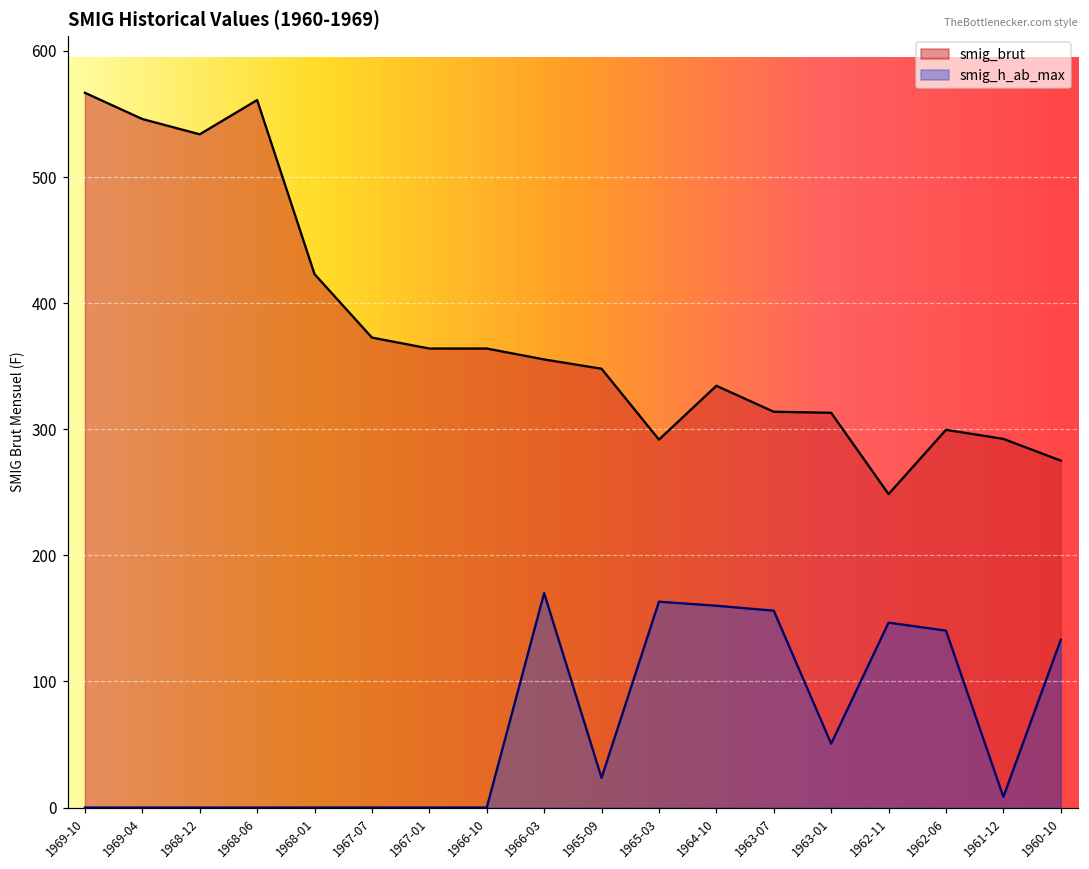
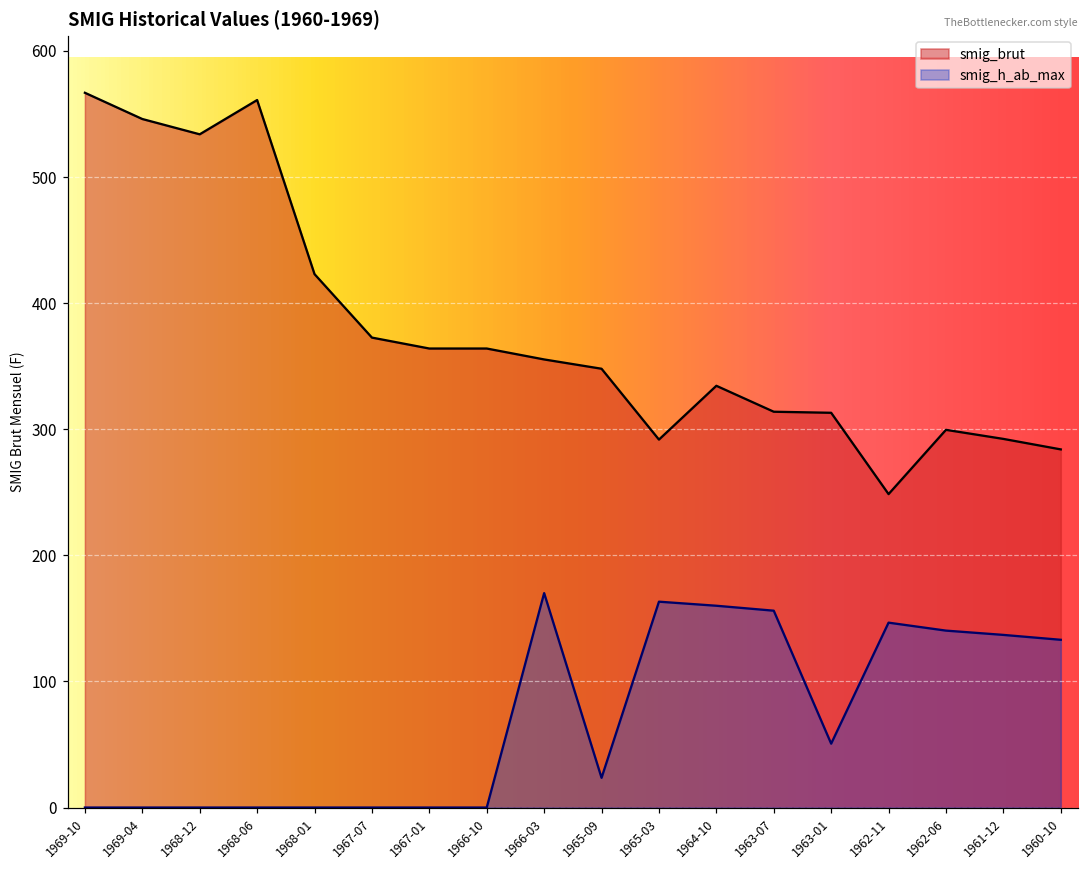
  {
    "smig_brut": {
      "1969-10": 567,
      "1969-04": 546,
      "1968-12": 534,
      "1968-06": 561,
      "1968-01": 423,
      "1967-07": 373,
      "1967-01": 364,
      "1966-10": 364,
      "1966-03": 355,
      "1965-09": 348,
      "1965-03": 292,
      "1964-10": 334,
      "1963-07": 314,
      "1963-01": 313,
      "1962-11": 249,
      "1962-06": 300,
      "1961-12": 292,
-     "1960-10": 275
+     "1960-10": 284
    },
    "smig_h_ab_max": {
      "1969-10": 0,
      "1969-04": 0,
      "1968-12": 0,
      "1968-06": 0,
      "1968-01": 0,
      "1967-07": 0,
      "1967-01": 0,
      "1966-10": 0,
      "1966-03": 170,
      "1965-09": 24,
      "1965-03": 163,
      "1964-10": 160,
      "1963-07": 156,
      "1963-01": 51,
      "1962-11": 147,
      "1962-06": 140,
-     "1961-12": 8,
+     "1961-12": 137,
      "1960-10": 133
    }
  }
